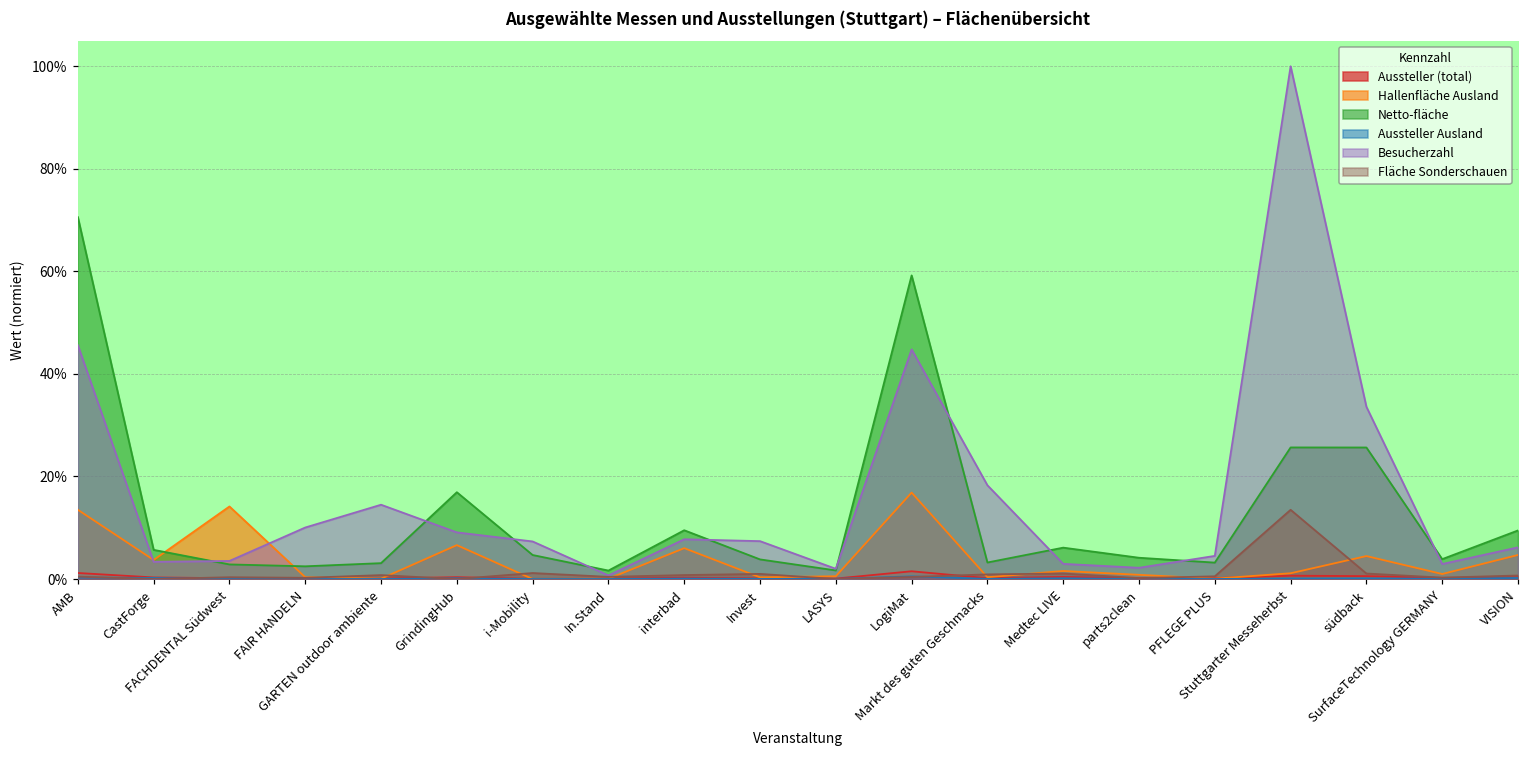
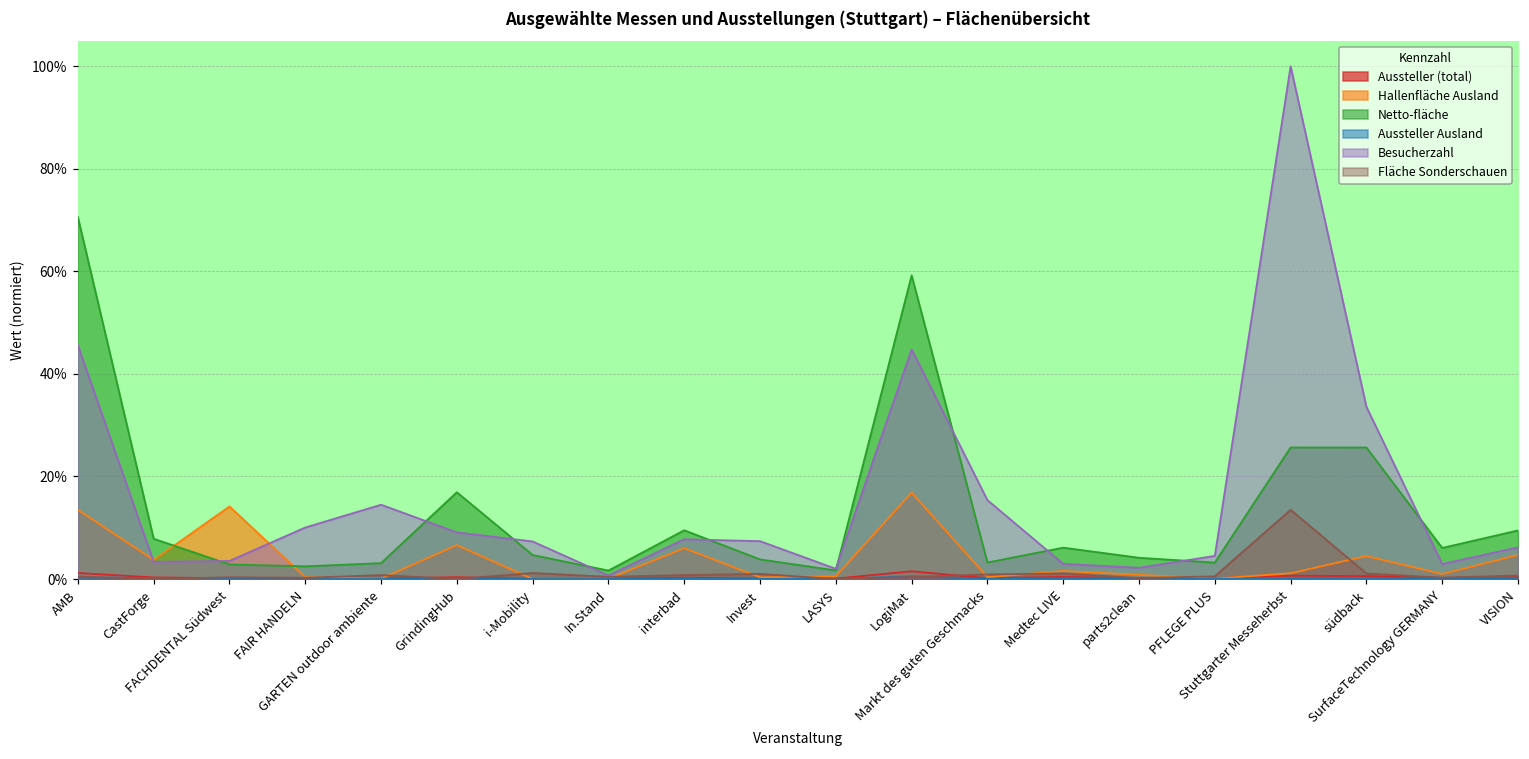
  {
    "Aussteller (total)": {
      "AMB": "1%",
      "LogiMat": "2%"
    },
    "Hallenfläche Ausland": {
      "AMB": "14%",
      "FACHDENTAL Südwest": "14%",
      "GrindingHub": "7%",
      "interbad": "6%",
      "LogiMat": "17%",
      "parts2clean": "1%",
      "südback": "4%",
      "SurfaceTechnology GERMANY": "1%",
      "VISION": "5%"
    },
    "Netto-fläche": {
      "AMB": "71%",
-     "CastForge": "6%",
+     "CastForge": "8%",
      "FACHDENTAL Südwest": "3%",
      "FAIR HANDELN": "2%",
      "GARTEN outdoor ambiente": "3%",
      "GrindingHub": "17%",
      "i-Mobility": "5%",
      "In.Stand": "2%",
      "interbad": "10%",
      "Invest": "4%",
      "LogiMat": "59%",
      "Markt des guten Geschmacks": "3%",
      "Medtec LIVE": "6%",
      "parts2clean": "4%",
      "PFLEGE PLUS": "3%",
      "Stuttgarter Messeherbst": "26%",
      "südback": "26%",
-     "SurfaceTechnology GERMANY": "4%",
+     "SurfaceTechnology GERMANY": "6%",
      "VISION": "9%"
    },
    "Aussteller Ausland": {
      "Stuttgarter Messeherbst": "0%"
    },
    "Besucherzahl": {
      "AMB": "46%",
      "FACHDENTAL Südwest": "4%",
      "FAIR HANDELN": "10%",
      "GARTEN outdoor ambiente": "14%",
      "GrindingHub": "9%",
      "i-Mobility": "7%",
      "interbad": "8%",
      "Invest": "7%",
      "LogiMat": "45%",
-     "Markt des guten Geschmacks": "18%",
+     "Markt des guten Geschmacks": "15%",
      "Medtec LIVE": "3%",
      "parts2clean": "2%",
      "PFLEGE PLUS": "5%",
      "Stuttgarter Messeherbst": "100%",
      "südback": "34%",
      "SurfaceTechnology GERMANY": "3%",
      "VISION": "6%"
    },
    "Fläche Sonderschauen": {
      "GARTEN outdoor ambiente": "1%",
      "i-Mobility": "1%",
      "Invest": "1%",
      "Stuttgarter Messeherbst": "13%"
    }
  }
